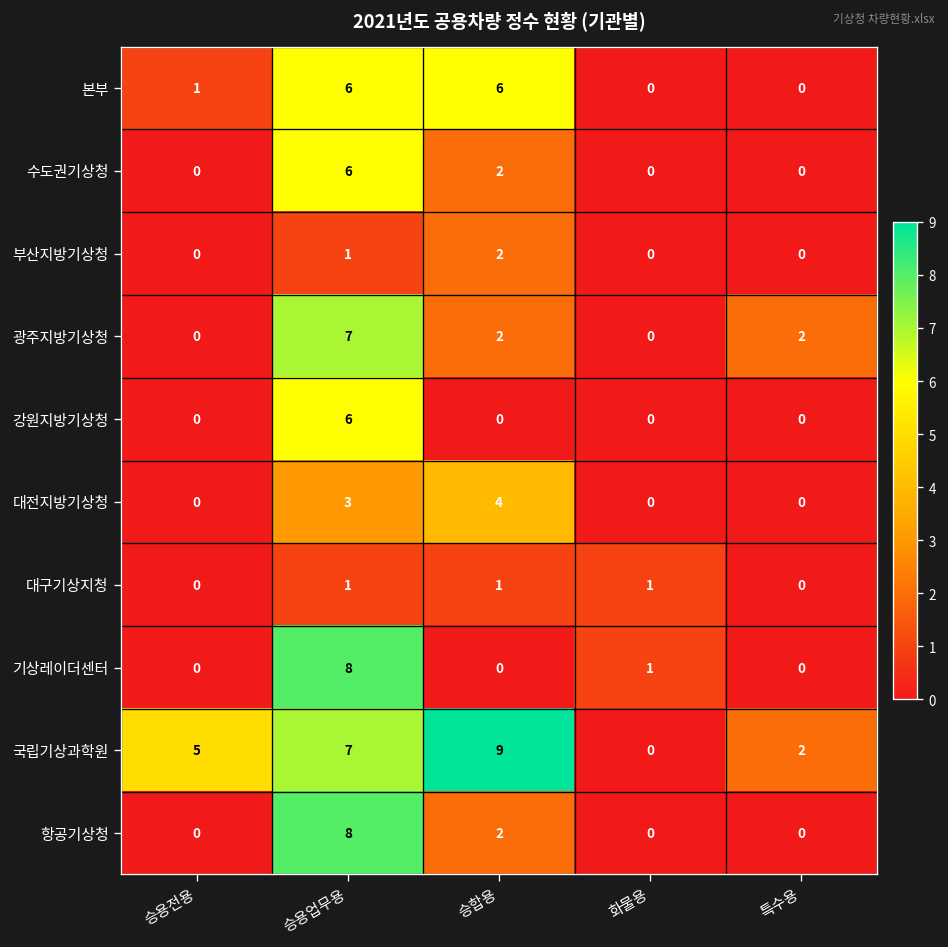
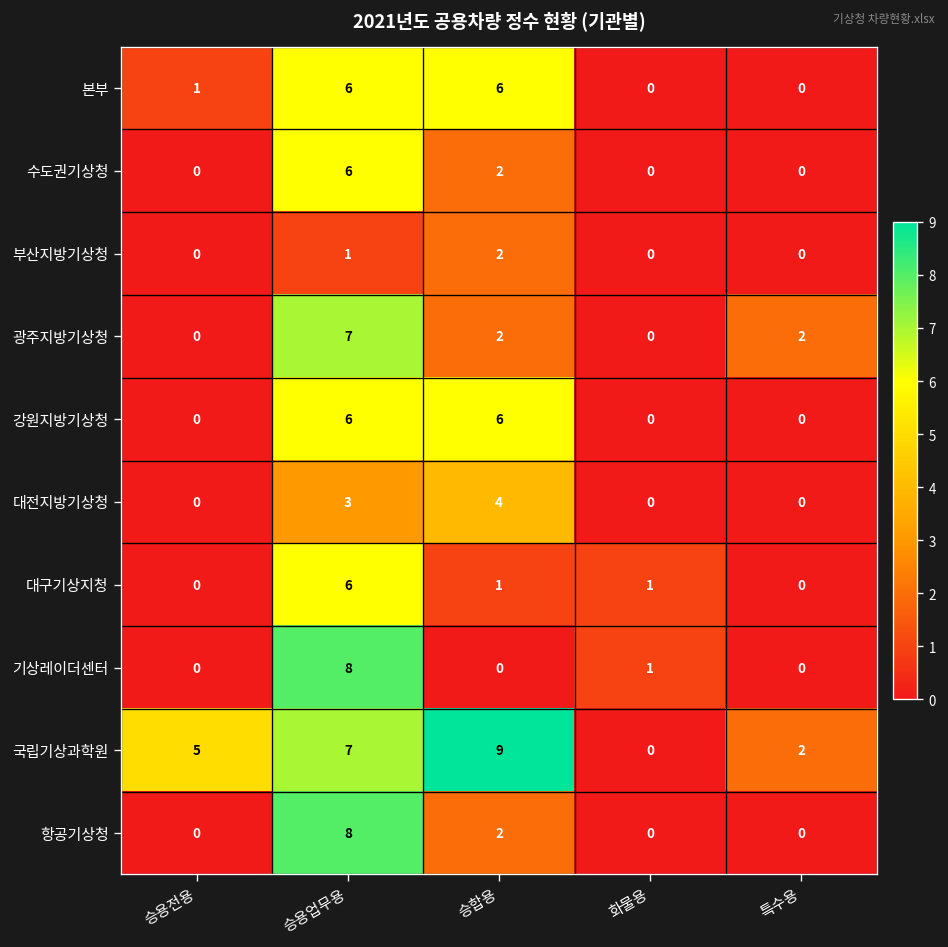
  {
    "본부": {
      "승용전용": 1,
      "승용업무용": 6,
      "승합용": 6,
      "화물용": 0,
      "특수용": 0
    },
    "수도권기상청": {
      "승용전용": 0,
      "승용업무용": 6,
      "승합용": 2,
      "화물용": 0,
      "특수용": 0
    },
    "부산지방기상청": {
      "승용전용": 0,
      "승용업무용": 1,
      "승합용": 2,
      "화물용": 0,
      "특수용": 0
    },
    "광주지방기상청": {
      "승용전용": 0,
      "승용업무용": 7,
      "승합용": 2,
      "화물용": 0,
      "특수용": 2
    },
    "강원지방기상청": {
      "승용전용": 0,
      "승용업무용": 6,
-     "승합용": 0,
+     "승합용": 6,
      "화물용": 0,
      "특수용": 0
    },
    "대전지방기상청": {
      "승용전용": 0,
      "승용업무용": 3,
      "승합용": 4,
      "화물용": 0,
      "특수용": 0
    },
    "대구기상지청": {
      "승용전용": 0,
-     "승용업무용": 1,
+     "승용업무용": 6,
      "승합용": 1,
      "화물용": 1,
      "특수용": 0
    },
    "기상레이더센터": {
      "승용전용": 0,
      "승용업무용": 8,
      "승합용": 0,
      "화물용": 1,
      "특수용": 0
    },
    "국립기상과학원": {
      "승용전용": 5,
      "승용업무용": 7,
      "승합용": 9,
      "화물용": 0,
      "특수용": 2
    },
    "항공기상청": {
      "승용전용": 0,
      "승용업무용": 8,
      "승합용": 2,
      "화물용": 0,
      "특수용": 0
    }
  }
